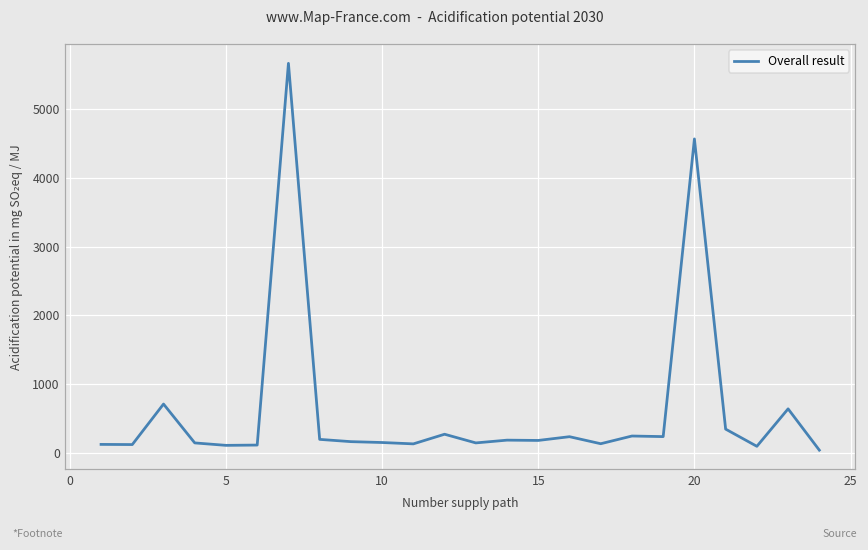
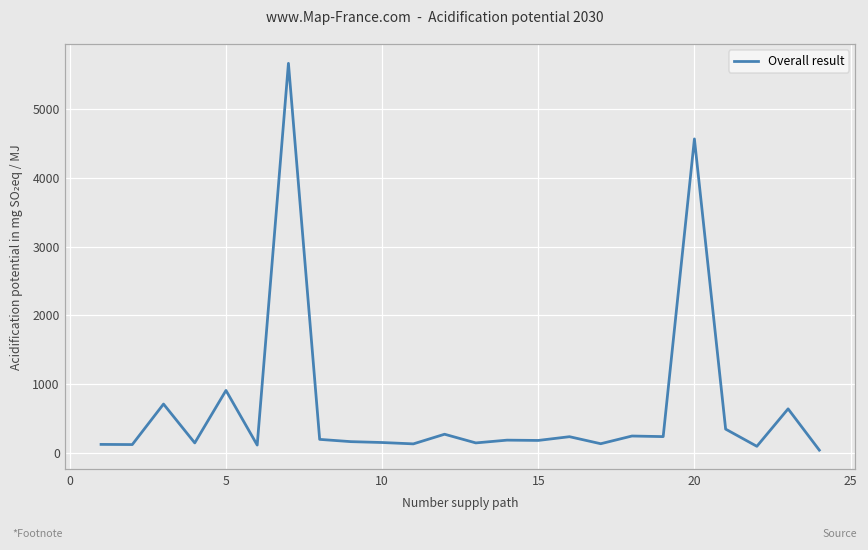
  {
-   "5": 100,
+   "5": 900,
    "10": 100,
    "15": 200,
    "20": 4600
  }
